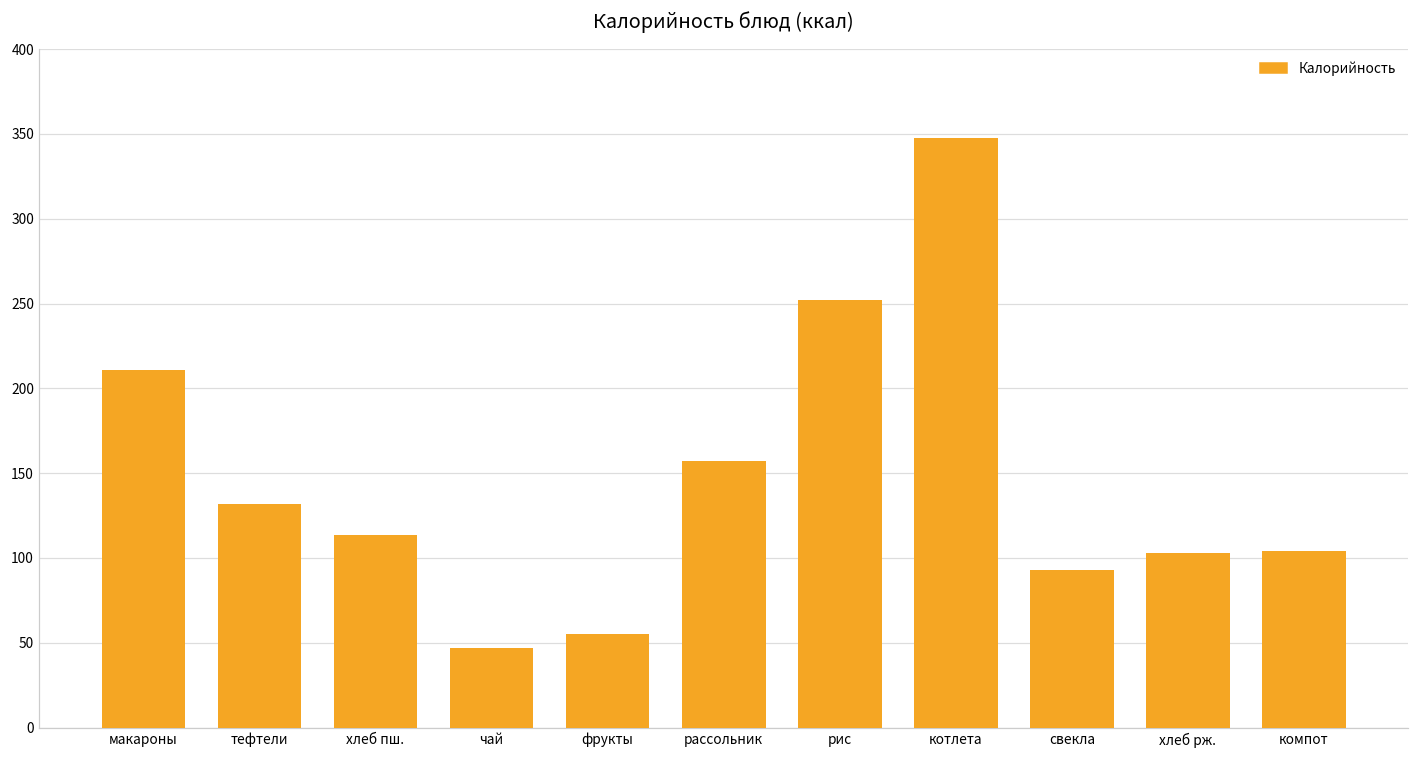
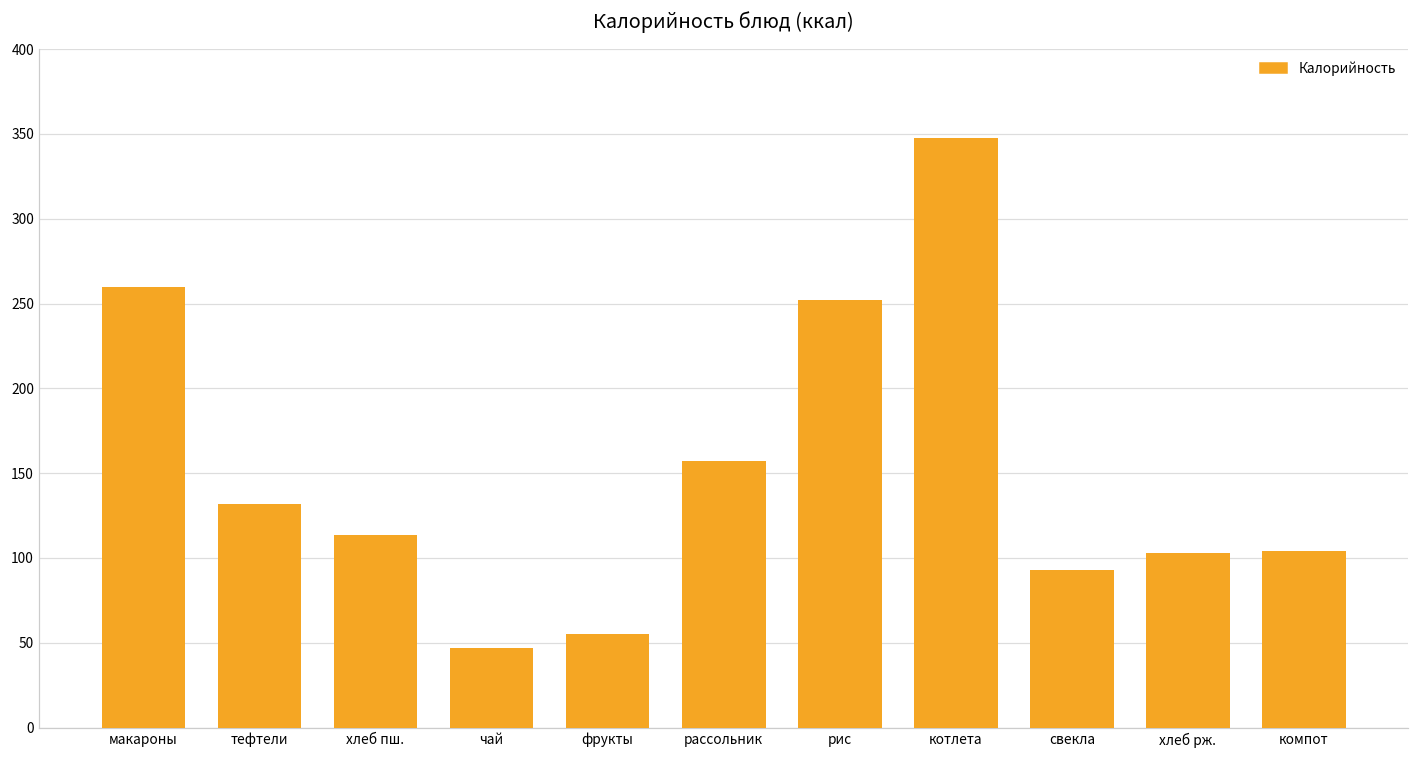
  {
-   "макароны": 211,
+   "макароны": 260,
    "тефтели": 132,
    "хлеб пш.": 114,
    "чай": 47,
    "фрукты": 55,
    "рассольник": 157,
    "рис": 252,
    "котлета": 348,
    "свекла": 93,
    "хлеб рж.": 103,
    "компот": 104
  }
